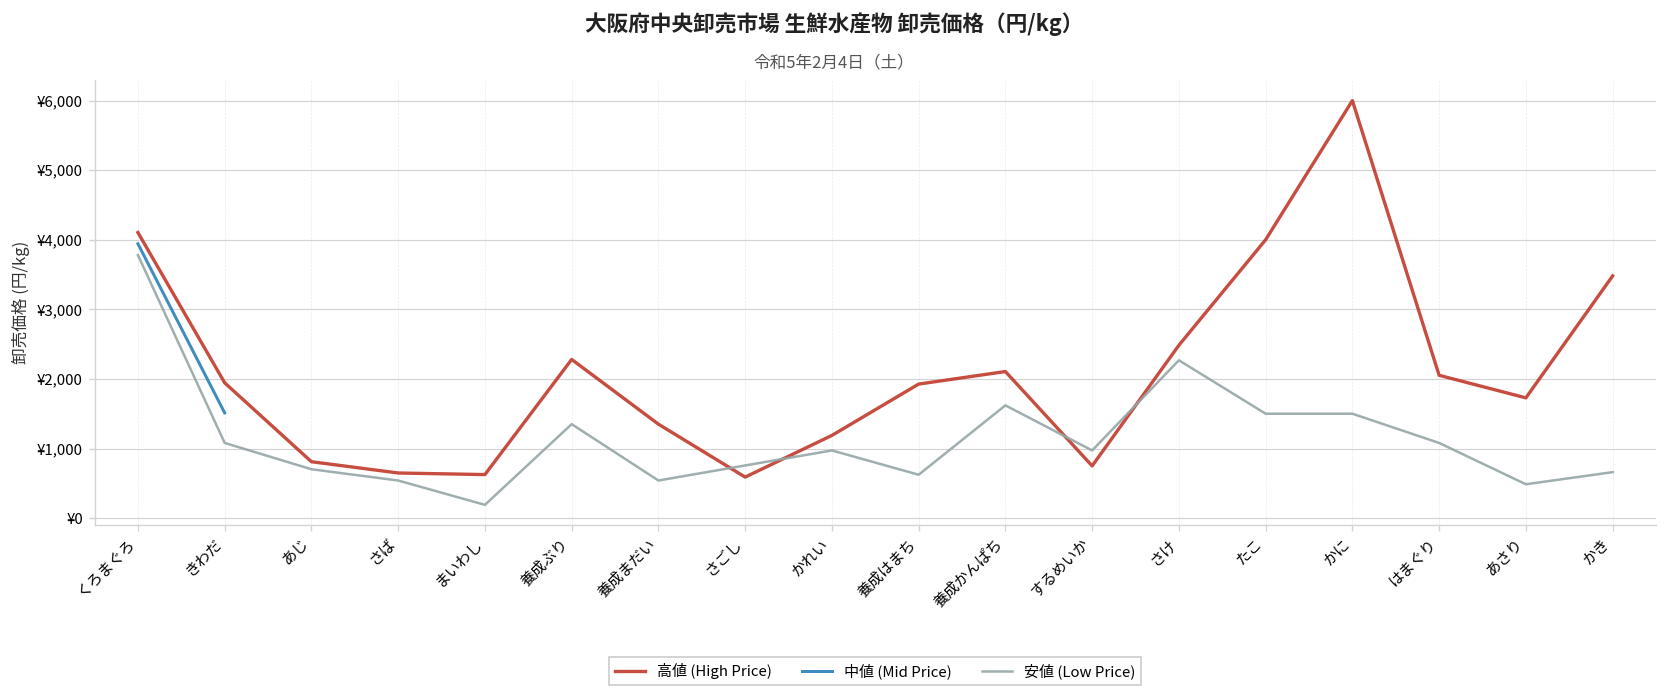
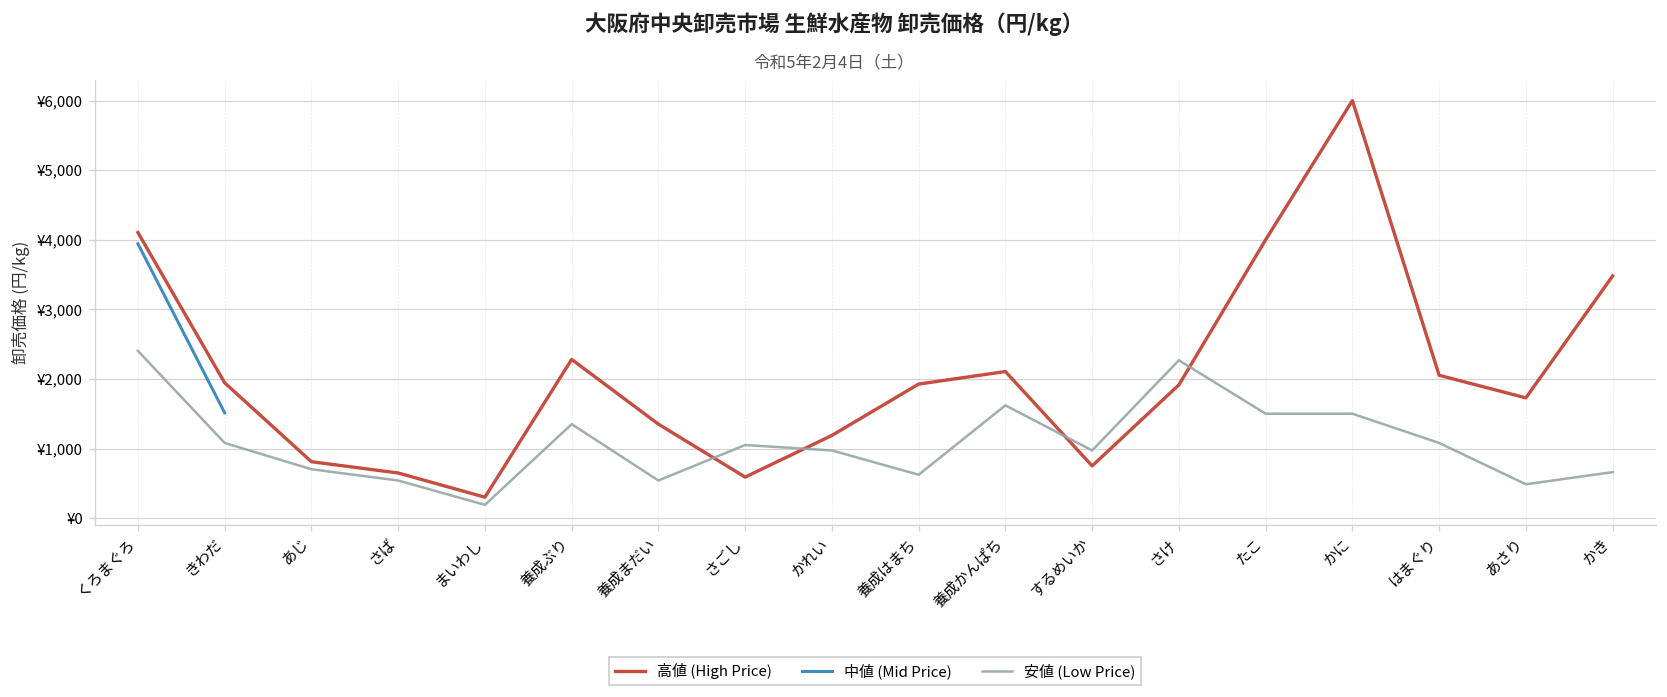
  {
    "高値 (High Price)": {
      "くろまぐろ": "¥4,100",
      "きわだ": "¥1,900",
      "あじ": "¥800",
      "さば": "¥600",
-     "まいわし": "¥600",
+     "まいわし": "¥300",
      "養成ぶり": "¥2,300",
      "養成まだい": "¥1,400",
      "さごし": "¥600",
      "かれい": "¥1,200",
      "養成はまち": "¥1,900",
      "養成かんぱち": "¥2,100",
      "するめいか": "¥800",
-     "さけ": "¥2,500",
+     "さけ": "¥1,900",
      "たこ": "¥4,000",
      "かに": "¥6,000",
      "はまぐり": "¥2,100",
      "あさり": "¥1,700",
      "かき": "¥3,500"
    },
    "中値 (Mid Price)": {
      "くろまぐろ": "¥3,900",
      "きわだ": "¥1,500"
    },
    "安値 (Low Price)": {
-     "くろまぐろ": "¥3,800",
+     "くろまぐろ": "¥2,400",
      "きわだ": "¥1,100",
      "あじ": "¥700",
      "さば": "¥500",
      "まいわし": "¥200",
      "養成ぶり": "¥1,400",
      "養成まだい": "¥500",
-     "さごし": "¥800",
+     "さごし": "¥1,100",
      "かれい": "¥1,000",
      "養成はまち": "¥600",
      "養成かんぱち": "¥1,600",
      "するめいか": "¥1,000",
      "さけ": "¥2,300",
      "たこ": "¥1,500",
      "かに": "¥1,500",
      "はまぐり": "¥1,100",
      "あさり": "¥500",
      "かき": "¥700"
    }
  }
